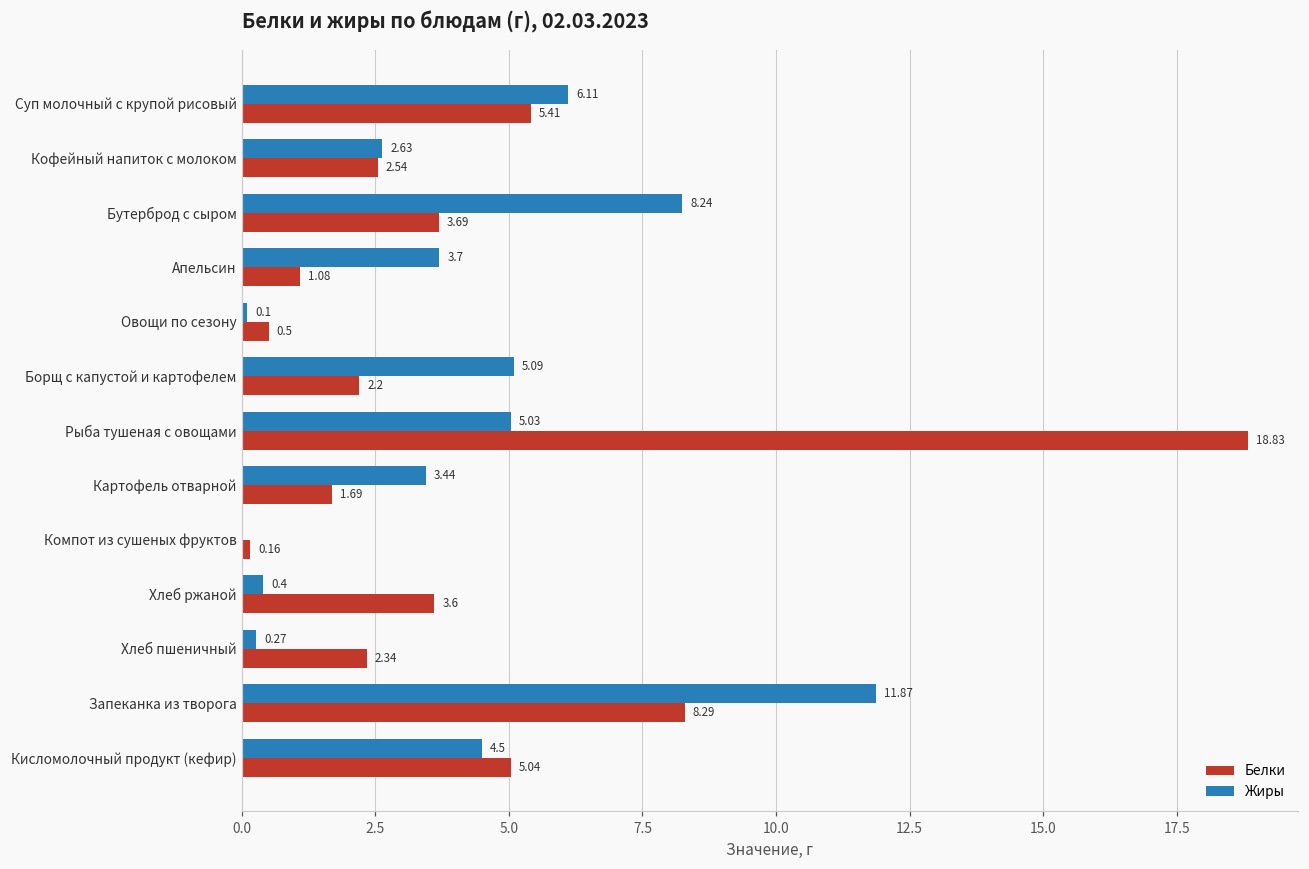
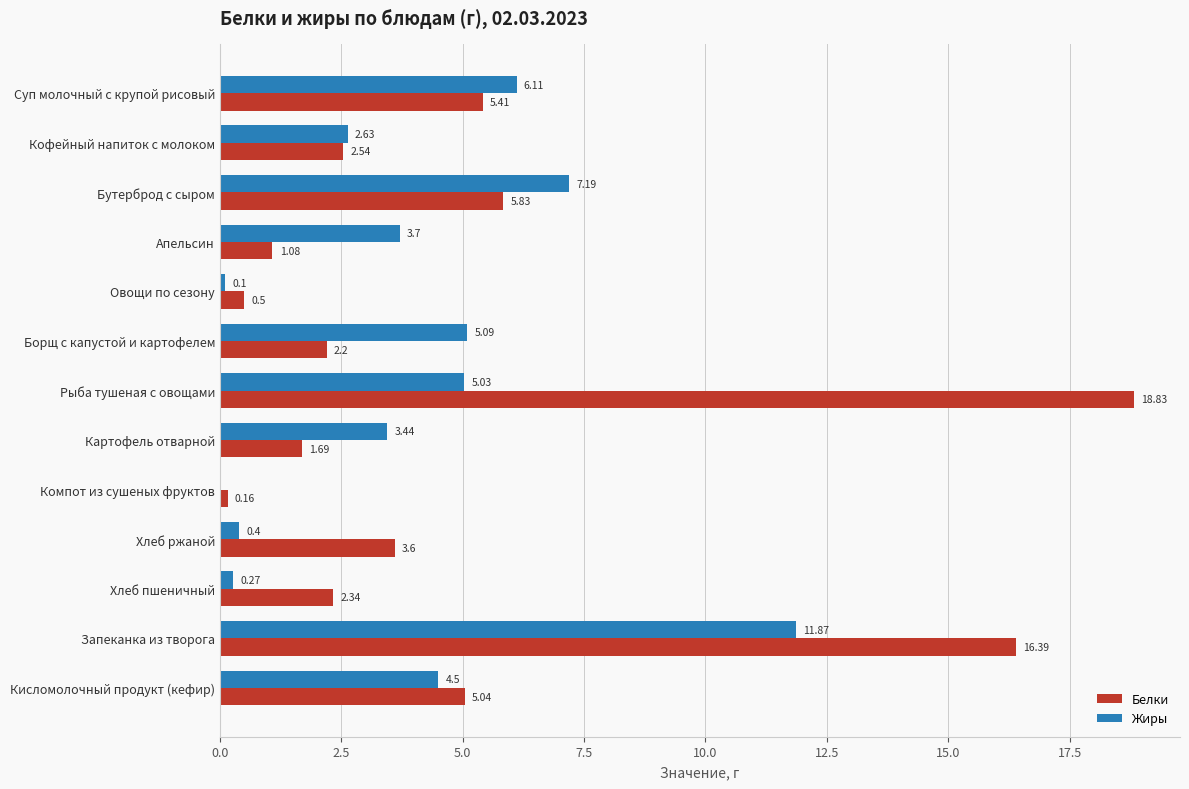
  {
    "Белки": {
      "Суп молочный с крупой рисовый": 5.41,
      "Кофейный напиток с молоком": 2.54,
-     "Бутерброд с сыром": 3.69,
+     "Бутерброд с сыром": 5.83,
      "Апельсин": 1.08,
      "Овощи по сезону": 0.5,
      "Борщ с капустой и картофелем": 2.2,
      "Рыба тушеная с овощами": 18.83,
      "Картофель отварной": 1.69,
      "Компот из сушеных фруктов": 0.16,
      "Хлеб ржаной": 3.6,
      "Хлеб пшеничный": 2.34,
-     "Запеканка из творога": 8.29,
+     "Запеканка из творога": 16.39,
      "Кисломолочный продукт (кефир)": 5.04
    },
    "Жиры": {
      "Суп молочный с крупой рисовый": 6.11,
      "Кофейный напиток с молоком": 2.63,
-     "Бутерброд с сыром": 8.24,
+     "Бутерброд с сыром": 7.19,
      "Апельсин": 3.7,
      "Овощи по сезону": 0.1,
      "Борщ с капустой и картофелем": 5.09,
      "Рыба тушеная с овощами": 5.03,
      "Картофель отварной": 3.44,
      "Хлеб ржаной": 0.4,
      "Хлеб пшеничный": 0.27,
      "Запеканка из творога": 11.87,
      "Кисломолочный продукт (кефир)": 4.5
    }
  }
